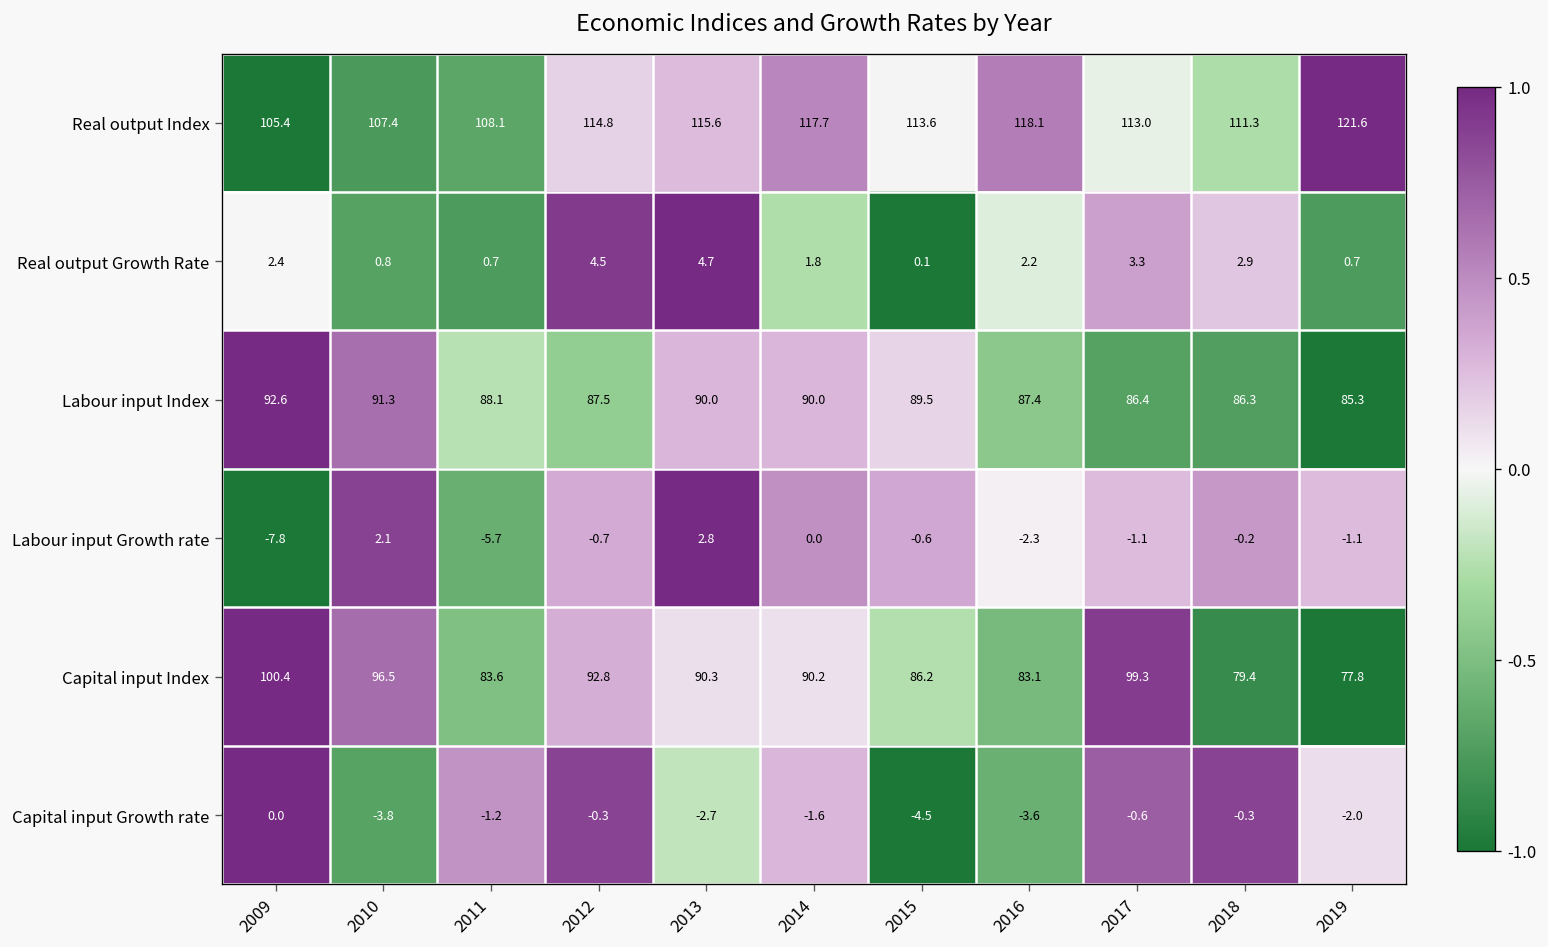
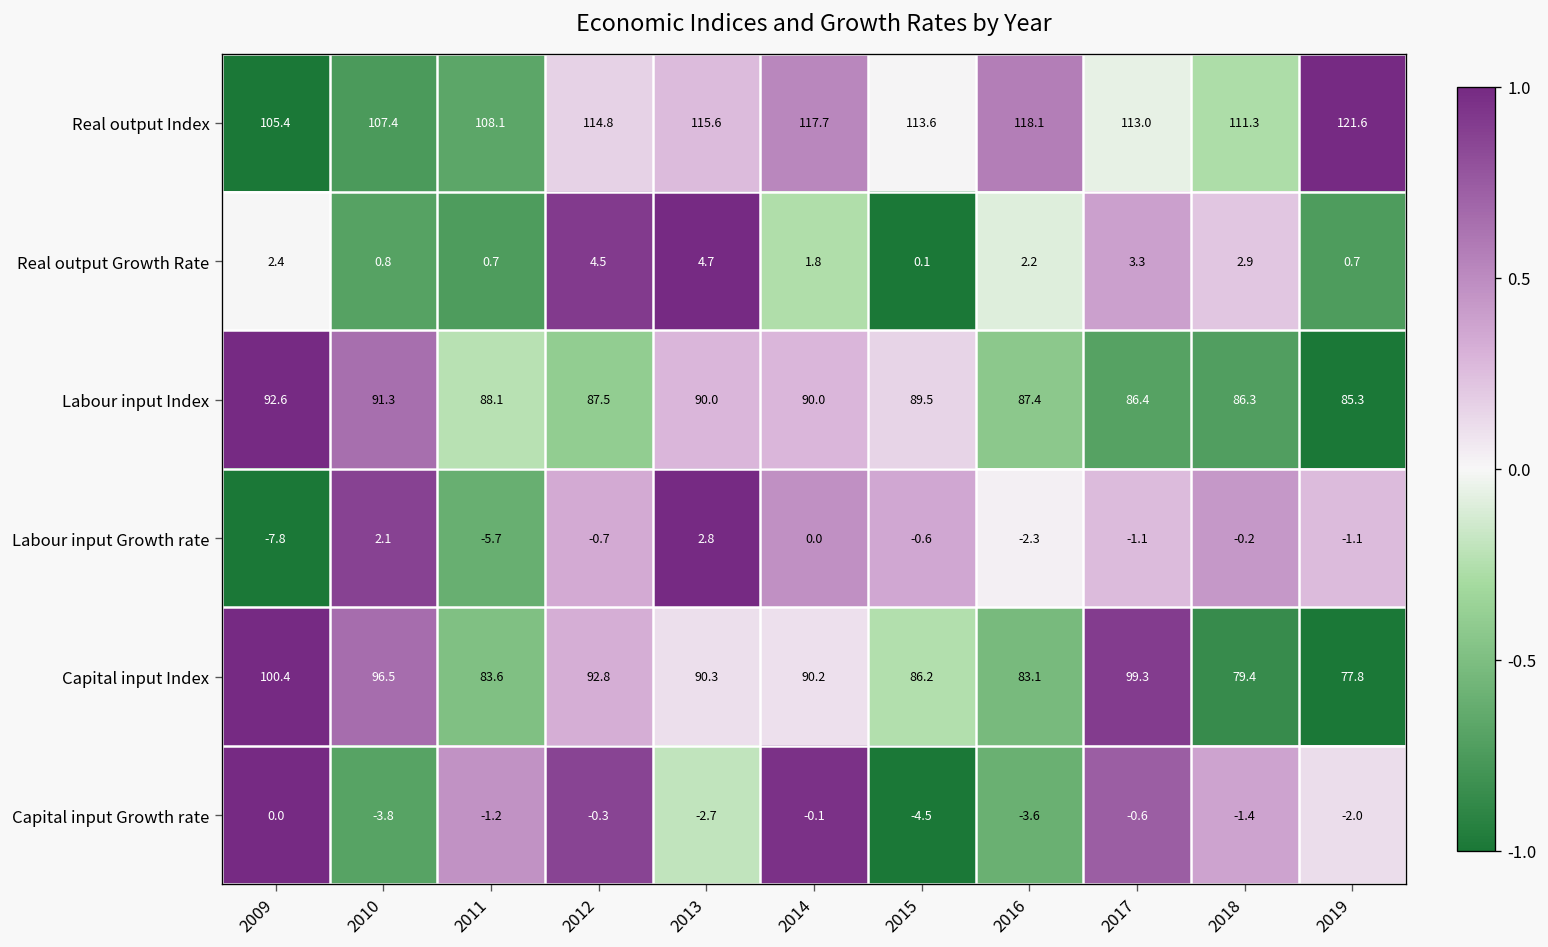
  {
    "Real output Index": {
      "2009": 105.4,
      "2010": 107.4,
      "2011": 108.1,
      "2012": 114.8,
      "2013": 115.6,
      "2014": 117.7,
      "2015": 113.6,
      "2016": 118.1,
      "2017": 113.0,
      "2018": 111.3,
      "2019": 121.6
    },
    "Real output Growth Rate": {
      "2009": 2.4,
      "2010": 0.8,
      "2011": 0.7,
      "2012": 4.5,
      "2013": 4.7,
      "2014": 1.8,
      "2015": 0.1,
      "2016": 2.2,
      "2017": 3.3,
      "2018": 2.9,
      "2019": 0.7
    },
    "Labour input Index": {
      "2009": 92.6,
      "2010": 91.3,
      "2011": 88.1,
      "2012": 87.5,
      "2013": 90.0,
      "2014": 90.0,
      "2015": 89.5,
      "2016": 87.4,
      "2017": 86.4,
      "2018": 86.3,
      "2019": 85.3
    },
    "Labour input Growth rate": {
      "2009": -7.8,
      "2010": 2.1,
      "2011": -5.7,
      "2012": -0.7,
      "2013": 2.8,
      "2014": 0.0,
      "2015": -0.6,
      "2016": -2.3,
      "2017": -1.1,
      "2018": -0.2,
      "2019": -1.1
    },
    "Capital input Index": {
      "2009": 100.4,
      "2010": 96.5,
      "2011": 83.6,
      "2012": 92.8,
      "2013": 90.3,
      "2014": 90.2,
      "2015": 86.2,
      "2016": 83.1,
      "2017": 99.3,
      "2018": 79.4,
      "2019": 77.8
    },
    "Capital input Growth rate": {
      "2009": 0.0,
      "2010": -3.8,
      "2011": -1.2,
      "2012": -0.3,
      "2013": -2.7,
-     "2014": -1.6,
+     "2014": -0.1,
      "2015": -4.5,
      "2016": -3.6,
      "2017": -0.6,
-     "2018": -0.3,
+     "2018": -1.4,
      "2019": -2.0
    }
  }
